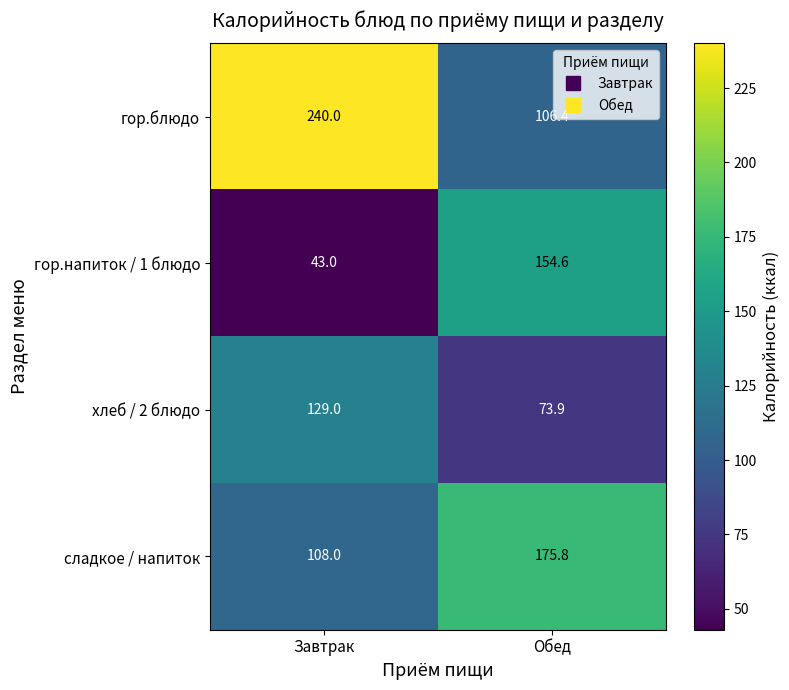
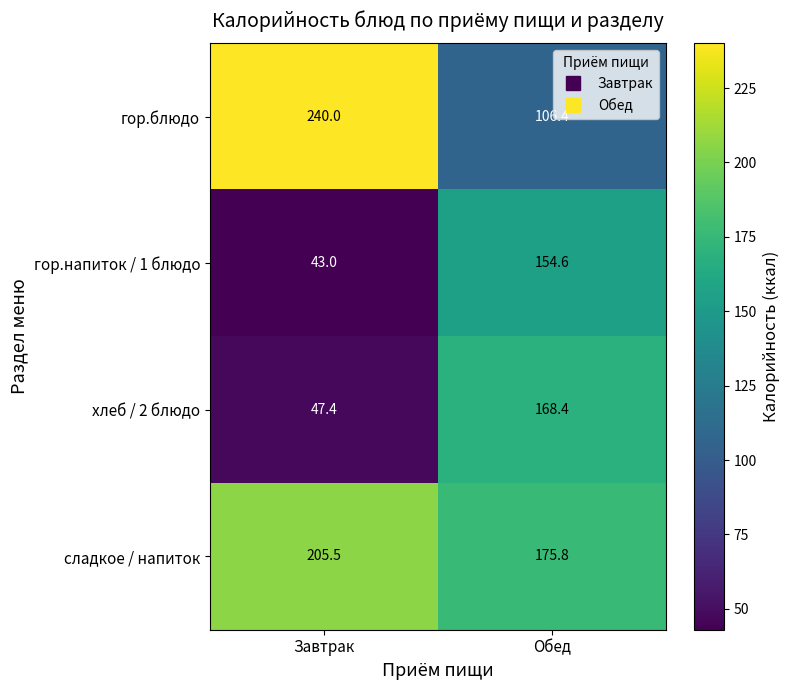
  {
    "гор.блюдо": {
      "Завтрак": 240.0
    },
    "гор.напиток / 1 блюдо": {
      "Завтрак": 43.0,
      "Обед": 154.6
    },
    "хлеб / 2 блюдо": {
-     "Завтрак": 129.0,
-     "Обед": 73.9
+     "Завтрак": 47.4,
+     "Обед": 168.4
    },
    "сладкое / напиток": {
-     "Завтрак": 108.0,
+     "Завтрак": 205.5,
      "Обед": 175.8
    }
  }
